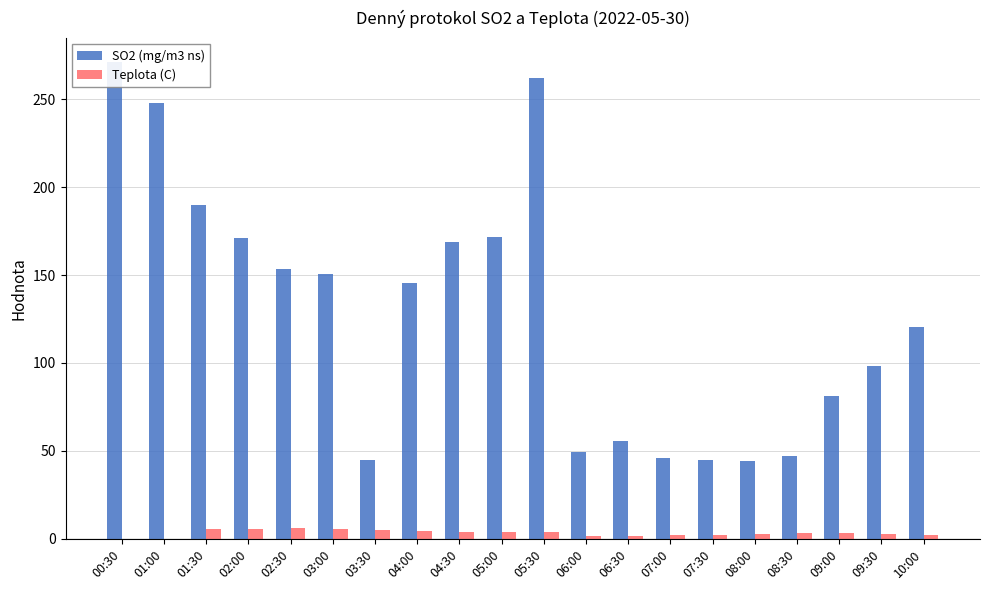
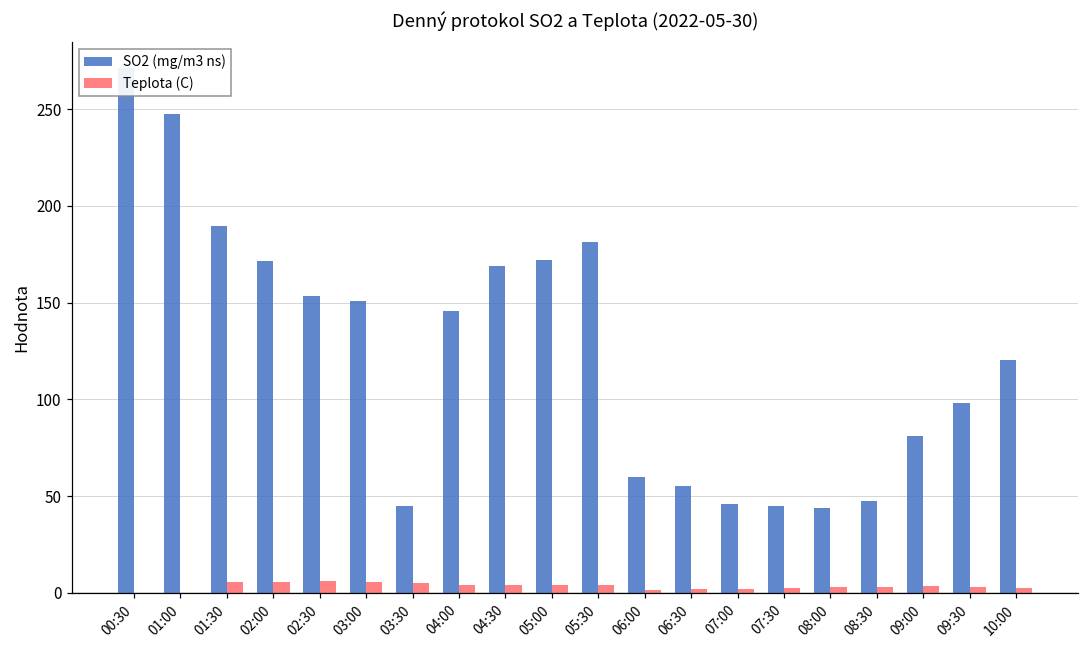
  {
    "SO2 (mg/m3 ns)": {
      "01:00": 248,
      "01:30": 190,
      "02:00": 171,
      "02:30": 153,
      "03:00": 151,
      "03:30": 45,
      "04:00": 145,
      "04:30": 169,
      "05:00": 172,
-     "05:30": 262,
-     "06:00": 49,
+     "05:30": 181,
+     "06:00": 60,
      "06:30": 55,
      "07:00": 46,
      "07:30": 45,
      "08:00": 44,
      "08:30": 47,
      "09:00": 81,
      "09:30": 98,
      "10:00": 120
    },
    "Teplota (C)": {
      "01:00": 0,
      "01:30": 5,
      "02:00": 6,
      "02:30": 6,
      "03:00": 6,
      "03:30": 5,
      "04:00": 4,
      "04:30": 4,
      "05:00": 4,
      "05:30": 4,
      "06:00": 1,
      "06:30": 2,
      "07:00": 2,
      "07:30": 2,
      "08:00": 3,
      "08:30": 3,
      "09:00": 4,
      "09:30": 3,
      "10:00": 2
    }
  }
